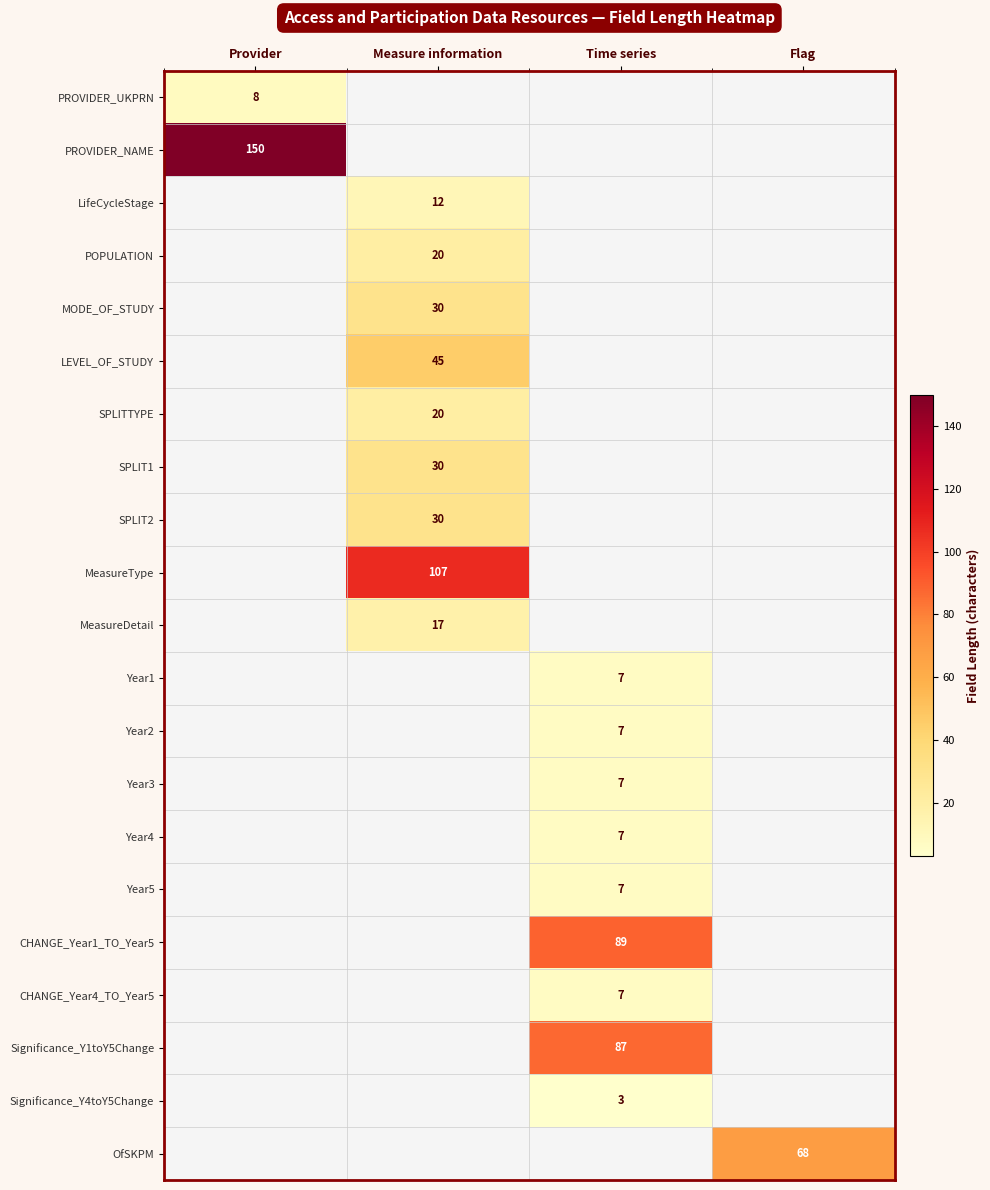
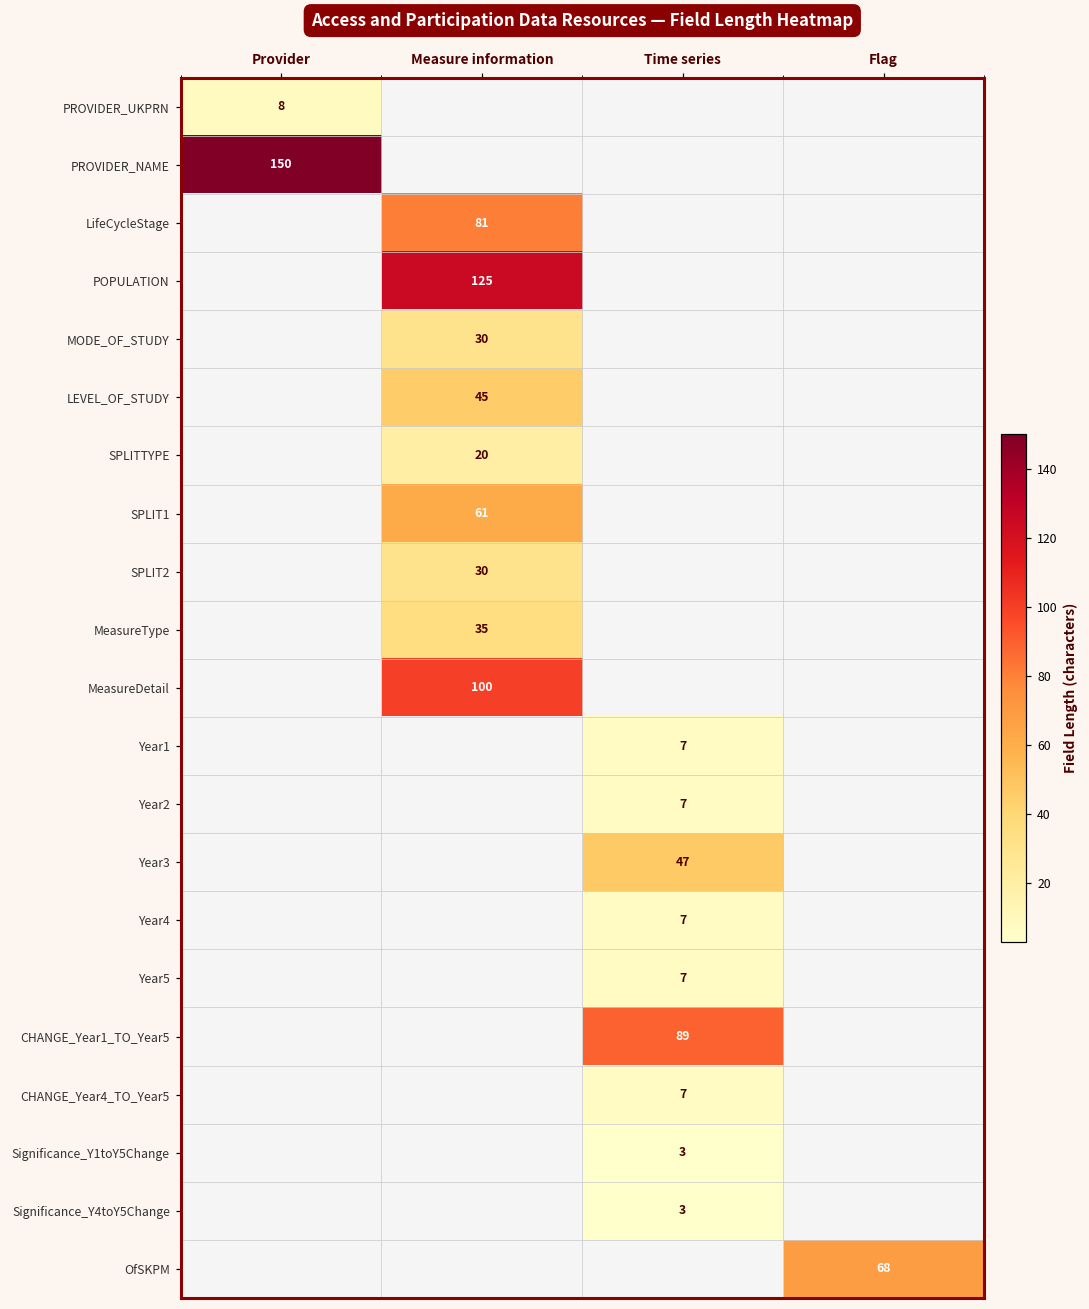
  {
    "PROVIDER_UKPRN": {
      "Provider": 8
    },
    "PROVIDER_NAME": {
      "Provider": 150
    },
    "LifeCycleStage": {
-     "Measure information": 12
+     "Measure information": 81
    },
    "POPULATION": {
-     "Measure information": 20
+     "Measure information": 125
    },
    "MODE_OF_STUDY": {
      "Measure information": 30
    },
    "LEVEL_OF_STUDY": {
      "Measure information": 45
    },
    "SPLITTYPE": {
      "Measure information": 20
    },
    "SPLIT1": {
-     "Measure information": 30
+     "Measure information": 61
    },
    "SPLIT2": {
      "Measure information": 30
    },
    "MeasureType": {
-     "Measure information": 107
+     "Measure information": 35
    },
    "MeasureDetail": {
-     "Measure information": 17
+     "Measure information": 100
    },
    "Year1": {
      "Time series": 7
    },
    "Year2": {
      "Time series": 7
    },
    "Year3": {
-     "Time series": 7
+     "Time series": 47
    },
    "Year4": {
      "Time series": 7
    },
    "Year5": {
      "Time series": 7
    },
    "CHANGE_Year1_TO_Year5": {
      "Time series": 89
    },
    "CHANGE_Year4_TO_Year5": {
      "Time series": 7
    },
    "Significance_Y1toY5Change": {
-     "Time series": 87
+     "Time series": 3
    },
    "Significance_Y4toY5Change": {
      "Time series": 3
    },
    "OfSKPM": {
      "Flag": 68
    }
  }
